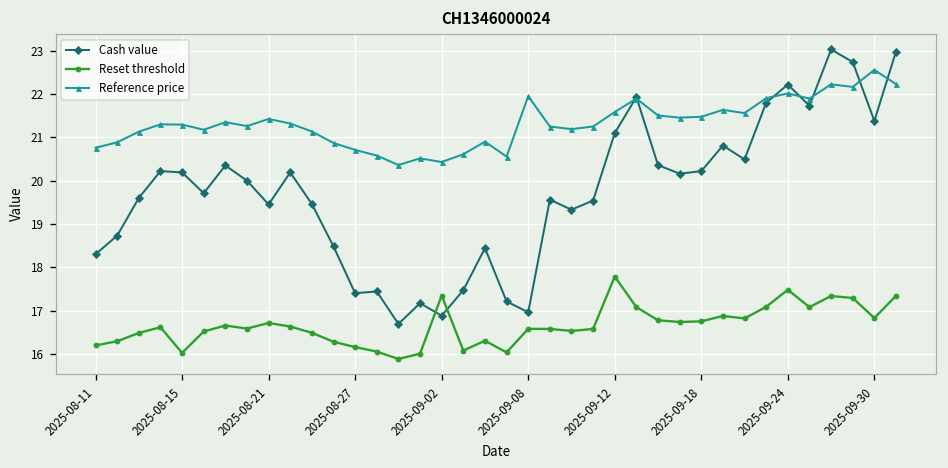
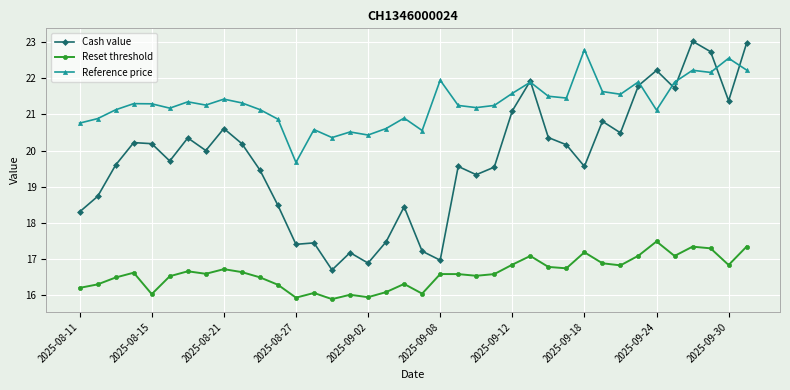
  {
    "Cash value": {
      "2025-08-11": 18.3,
      "2025-08-15": 20.2,
-     "2025-08-21": 19.5,
+     "2025-08-21": 20.6,
      "2025-08-27": 17.4,
      "2025-09-02": 16.9,
      "2025-09-08": 17.0,
      "2025-09-12": 21.1,
-     "2025-09-18": 20.2,
+     "2025-09-18": 19.6,
      "2025-09-24": 22.2,
      "2025-09-30": 21.4
    },
    "Reset threshold": {
      "2025-08-11": 16.2,
      "2025-08-15": 16.0,
      "2025-08-21": 16.7,
-     "2025-08-27": 16.2,
-     "2025-09-02": 17.3,
+     "2025-08-27": 15.9,
+     "2025-09-02": 15.9,
      "2025-09-08": 16.6,
-     "2025-09-12": 17.8,
-     "2025-09-18": 16.8,
+     "2025-09-12": 16.8,
+     "2025-09-18": 17.2,
      "2025-09-24": 17.5,
      "2025-09-30": 16.8
    },
    "Reference price": {
      "2025-08-11": 20.8,
      "2025-08-15": 21.3,
      "2025-08-21": 21.4,
-     "2025-08-27": 20.7,
+     "2025-08-27": 19.7,
      "2025-09-02": 20.4,
      "2025-09-08": 22.0,
      "2025-09-12": 21.6,
-     "2025-09-18": 21.5,
-     "2025-09-24": 22.0,
+     "2025-09-18": 22.8,
+     "2025-09-24": 21.1,
      "2025-09-30": 22.6
    }
  }
